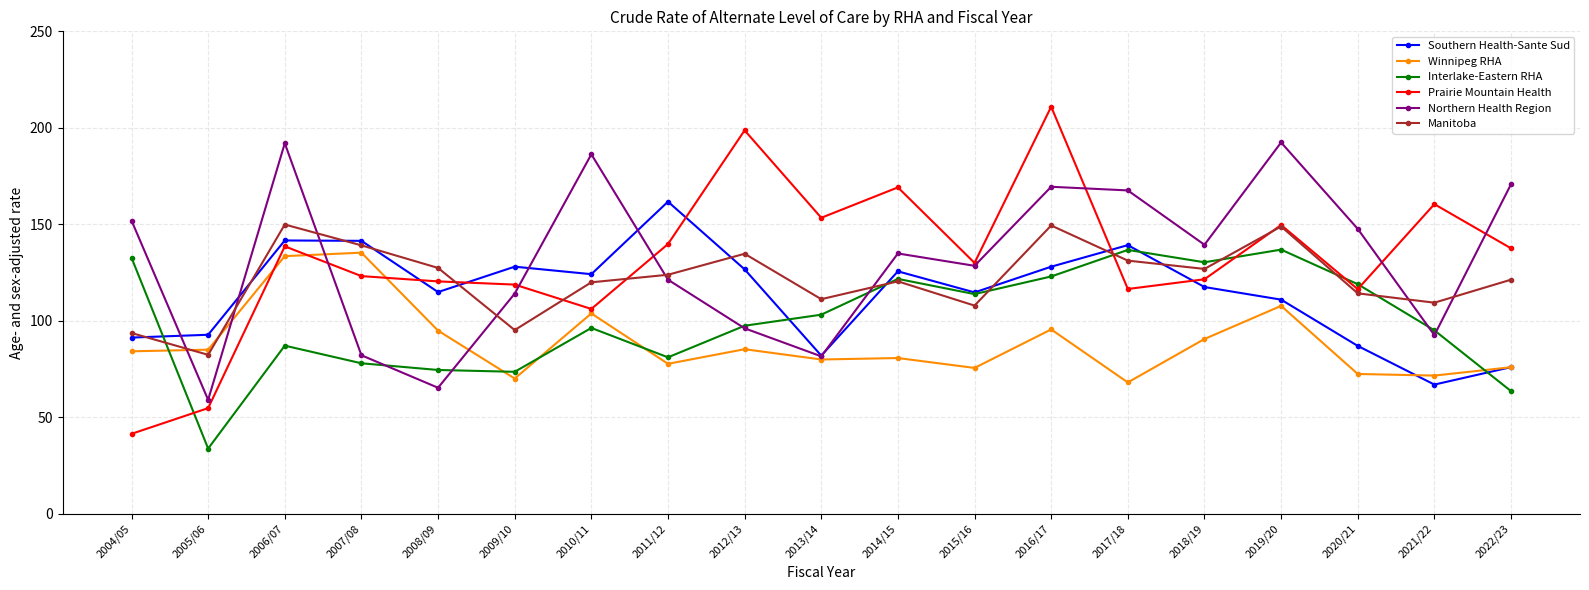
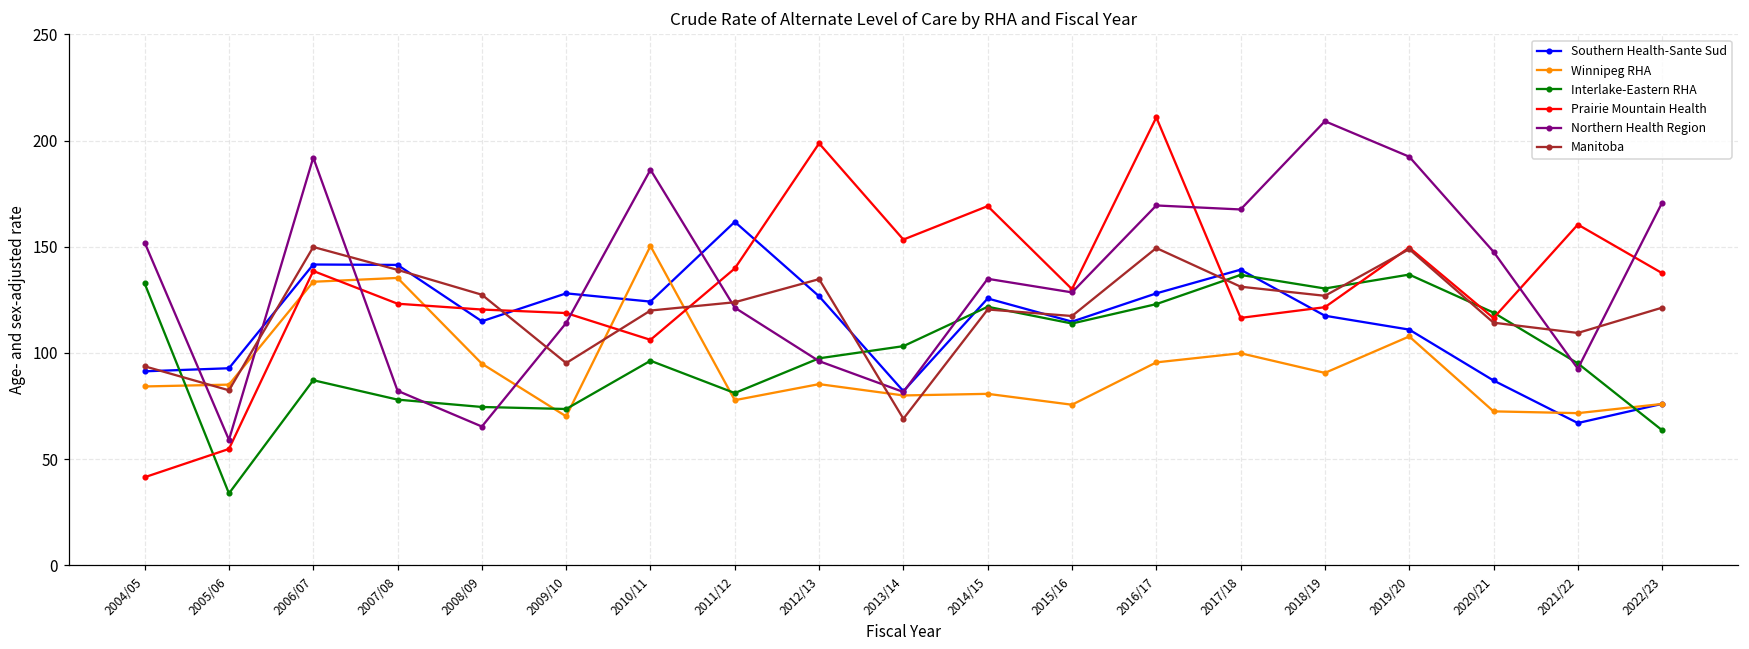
  {
    "Southern Health-Sante Sud": {
      "2004/05": 91,
      "2005/06": 93,
      "2006/07": 142,
      "2007/08": 141,
      "2008/09": 115,
      "2009/10": 128,
      "2010/11": 124,
      "2011/12": 162,
      "2012/13": 127,
      "2014/15": 126,
      "2016/17": 128,
      "2017/18": 139,
      "2018/19": 118,
      "2019/20": 111,
      "2020/21": 87,
      "2021/22": 67
    },
    "Winnipeg RHA": {
      "2004/05": 84,
      "2005/06": 85,
      "2006/07": 134,
      "2007/08": 135,
      "2008/09": 95,
      "2009/10": 70,
-     "2010/11": 104,
+     "2010/11": 150,
      "2011/12": 78,
      "2012/13": 85,
      "2013/14": 80,
      "2014/15": 81,
      "2015/16": 76,
      "2016/17": 96,
-     "2017/18": 68,
+     "2017/18": 100,
      "2018/19": 91,
      "2019/20": 108,
      "2020/21": 72,
      "2021/22": 72
    },
    "Interlake-Eastern RHA": {
      "2004/05": 133,
      "2005/06": 34,
      "2006/07": 87,
      "2007/08": 78,
      "2008/09": 75,
      "2009/10": 74,
      "2010/11": 96,
      "2011/12": 81,
      "2012/13": 97,
      "2013/14": 103,
      "2016/17": 123,
      "2017/18": 137,
      "2018/19": 130,
      "2019/20": 137,
      "2020/21": 119,
      "2021/22": 95,
      "2022/23": 64
    },
    "Prairie Mountain Health": {
      "2004/05": 41,
      "2005/06": 55,
      "2006/07": 139,
      "2007/08": 123,
      "2008/09": 120,
      "2009/10": 119,
      "2010/11": 106,
      "2011/12": 140,
      "2012/13": 199,
      "2013/14": 153,
      "2014/15": 169,
      "2015/16": 130,
      "2016/17": 211,
      "2017/18": 117,
      "2018/19": 122,
      "2020/21": 116,
      "2021/22": 160,
      "2022/23": 138
    },
    "Northern Health Region": {
      "2004/05": 152,
      "2005/06": 59,
      "2006/07": 192,
      "2007/08": 82,
      "2008/09": 65,
      "2009/10": 114,
      "2010/11": 186,
      "2011/12": 121,
      "2012/13": 96,
      "2014/15": 135,
      "2015/16": 129,
      "2016/17": 169,
      "2017/18": 168,
-     "2018/19": 139,
+     "2018/19": 209,
      "2019/20": 192,
      "2020/21": 148,
      "2021/22": 93,
      "2022/23": 171
    },
    "Manitoba": {
      "2004/05": 94,
      "2005/06": 82,
      "2006/07": 150,
      "2007/08": 139,
      "2008/09": 127,
      "2009/10": 95,
      "2010/11": 120,
      "2011/12": 124,
      "2012/13": 135,
-     "2013/14": 111,
-     "2015/16": 108,
+     "2013/14": 69,
+     "2015/16": 117,
      "2016/17": 149,
      "2017/18": 131,
      "2018/19": 127,
      "2020/21": 114,
      "2021/22": 109,
      "2022/23": 121
    }
  }
